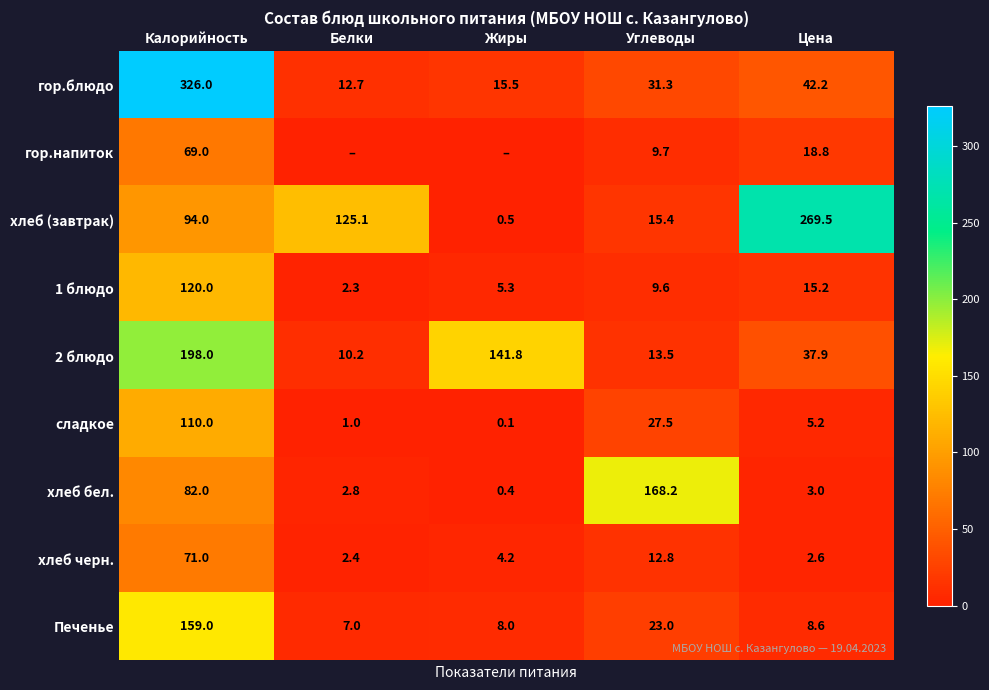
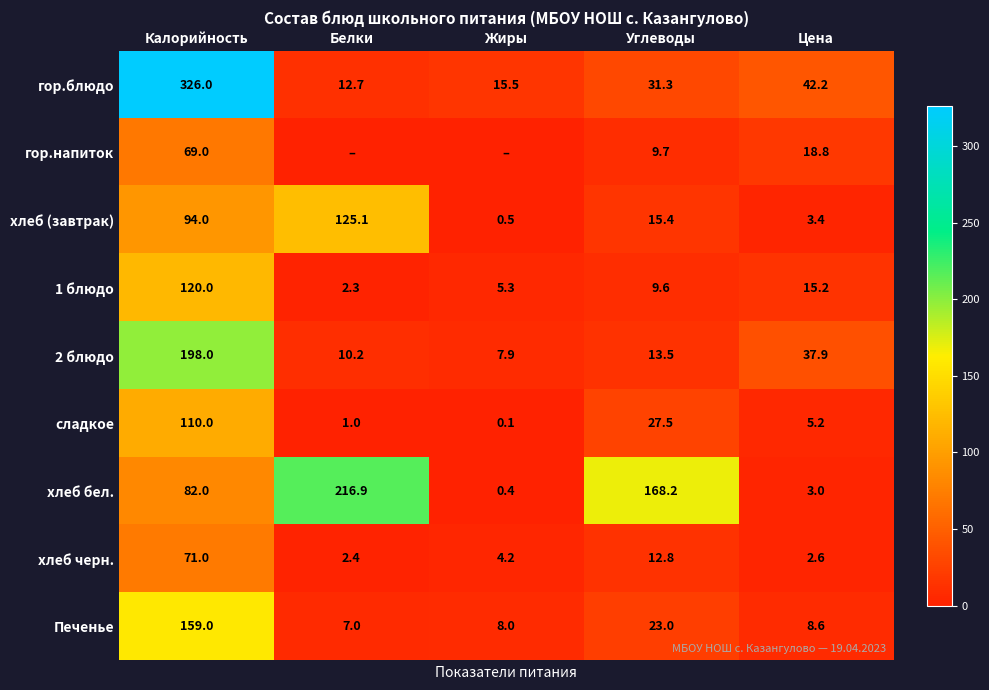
  {
    "гор.блюдо": {
      "Калорийность": 326.0,
      "Белки": 12.7,
      "Жиры": 15.5,
      "Углеводы": 31.3,
      "Цена": 42.2
    },
    "гор.напиток": {
      "Калорийность": 69.0,
      "Углеводы": 9.7,
      "Цена": 18.8
    },
    "хлеб (завтрак)": {
      "Калорийность": 94.0,
      "Белки": 125.1,
      "Жиры": 0.5,
      "Углеводы": 15.4,
-     "Цена": 269.5
+     "Цена": 3.4
    },
    "1 блюдо": {
      "Калорийность": 120.0,
      "Белки": 2.3,
      "Жиры": 5.3,
      "Углеводы": 9.6,
      "Цена": 15.2
    },
    "2 блюдо": {
      "Калорийность": 198.0,
      "Белки": 10.2,
-     "Жиры": 141.8,
+     "Жиры": 7.9,
      "Углеводы": 13.5,
      "Цена": 37.9
    },
    "сладкое": {
      "Калорийность": 110.0,
      "Белки": 1.0,
      "Жиры": 0.1,
      "Углеводы": 27.5,
      "Цена": 5.2
    },
    "хлеб бел.": {
      "Калорийность": 82.0,
-     "Белки": 2.8,
+     "Белки": 216.9,
      "Жиры": 0.4,
      "Углеводы": 168.2,
      "Цена": 3.0
    },
    "хлеб черн.": {
      "Калорийность": 71.0,
      "Белки": 2.4,
      "Жиры": 4.2,
      "Углеводы": 12.8,
      "Цена": 2.6
    },
    "Печенье": {
      "Калорийность": 159.0,
      "Белки": 7.0,
      "Жиры": 8.0,
      "Углеводы": 23.0
    }
  }
